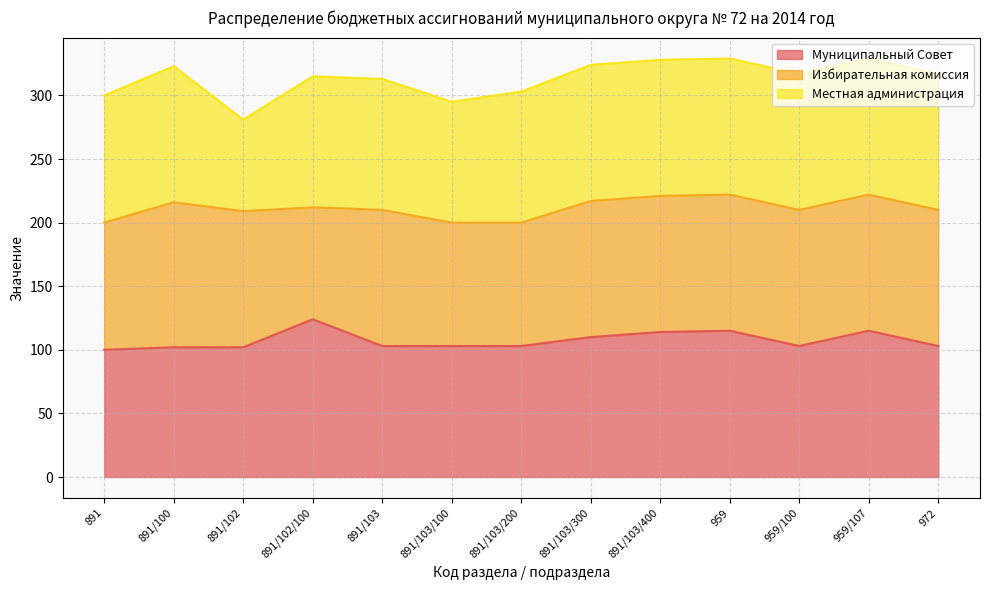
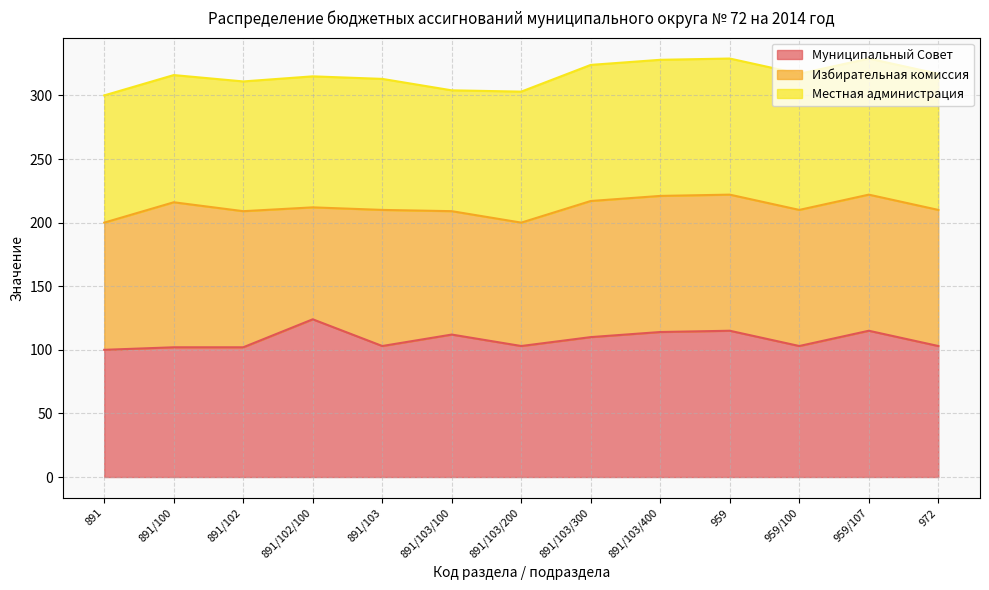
  {
    "Муниципальный Совет": {
      "891": 100,
      "891/100": 102,
      "891/102": 102,
      "891/102/100": 124,
      "891/103": 103,
-     "891/103/100": 103,
+     "891/103/100": 112,
      "891/103/200": 103,
      "891/103/300": 110,
      "891/103/400": 114,
      "959": 115,
      "959/100": 103,
      "959/107": 115,
      "972": 103
    },
    "Избирательная комиссия": {
      "891": 100,
      "891/100": 114,
      "891/102": 107,
      "891/102/100": 88,
      "891/103": 107,
      "891/103/100": 97,
      "891/103/200": 97,
      "891/103/300": 107,
      "891/103/400": 107,
      "959": 107,
      "959/100": 107,
      "959/107": 107,
      "972": 107
    },
    "Местная администрация": {
      "891": 100,
-     "891/100": 107,
-     "891/102": 72,
+     "891/100": 100,
+     "891/102": 102,
      "891/102/100": 103,
      "891/103": 103,
      "891/103/100": 95,
      "891/103/200": 103,
      "891/103/300": 107,
      "891/103/400": 107,
      "959": 107
    }
  }
